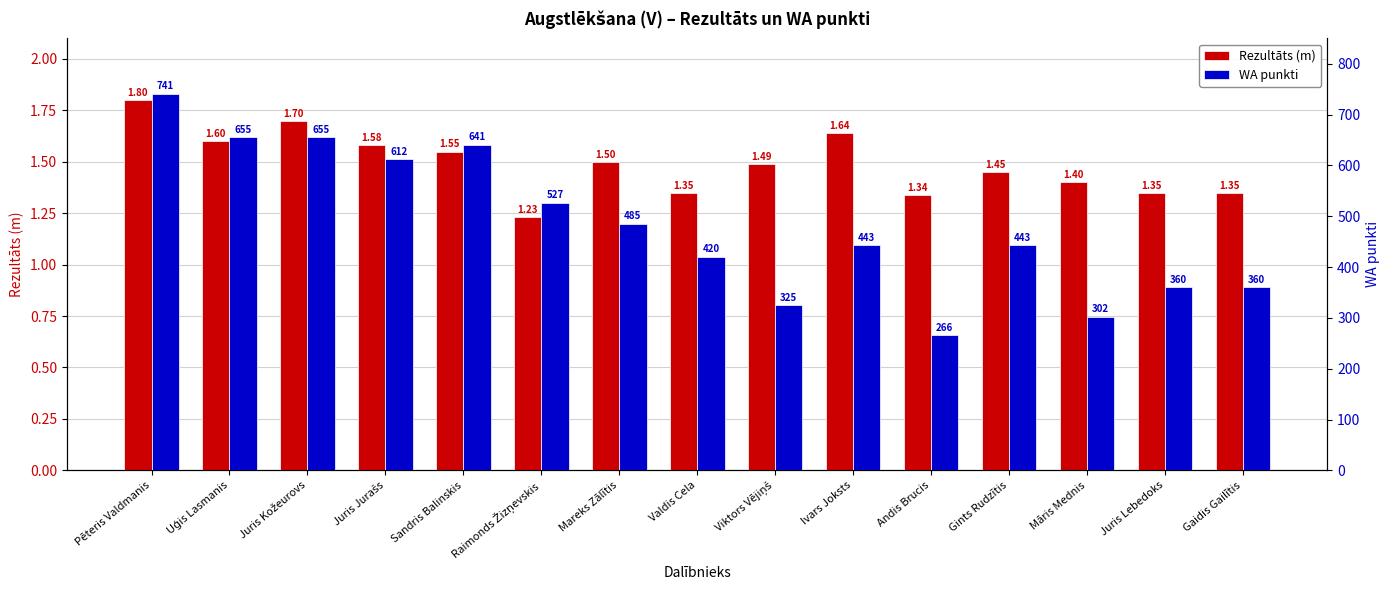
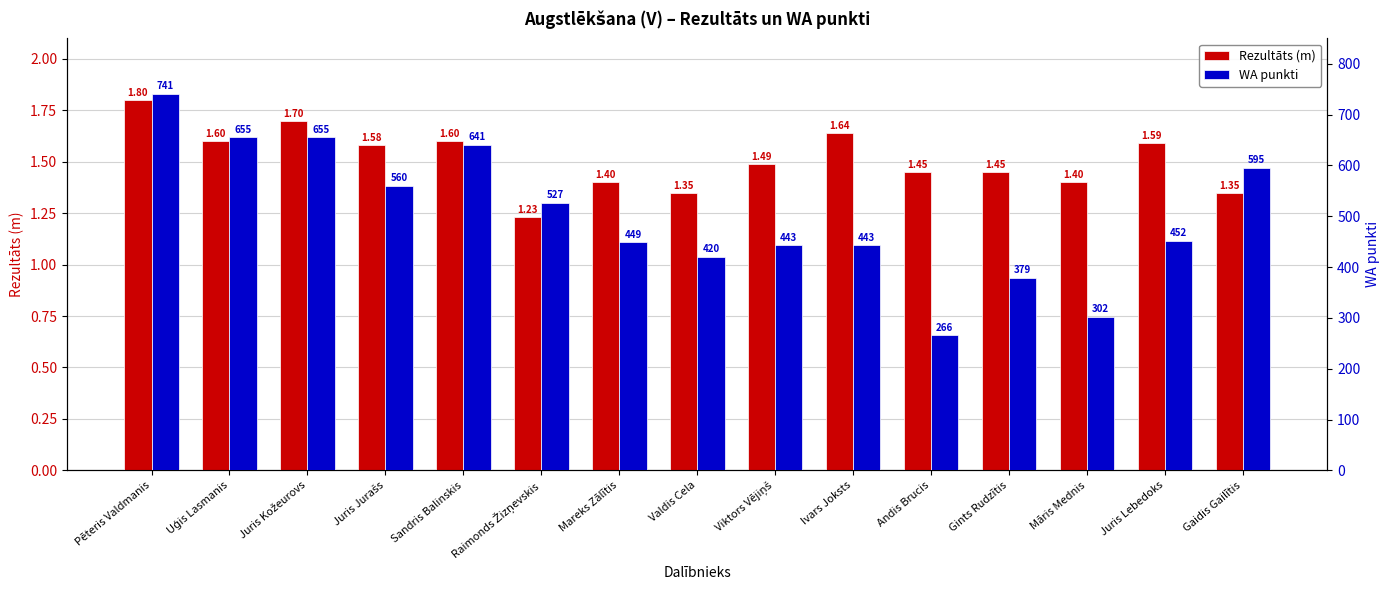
  {
    "Rezultāts (m)": {
      "Pēteris Valdmanis": 1.80,
      "Uģis Lasmanis": 1.60,
      "Juris Kožeurovs": 1.70,
      "Juris Jurašs": 1.58,
-     "Sandris Balinskis": 1.55,
+     "Sandris Balinskis": 1.60,
      "Raimonds Žizņevskis": 1.23,
-     "Mareks Zālītis": 1.50,
+     "Mareks Zālītis": 1.40,
      "Valdis Cela": 1.35,
      "Viktors Vējiņš": 1.49,
      "Ivars Joksts": 1.64,
-     "Andis Brucis": 1.34,
+     "Andis Brucis": 1.45,
      "Gints Rudzītis": 1.45,
      "Māris Mednis": 1.40,
-     "Juris Lebedoks": 1.35,
+     "Juris Lebedoks": 1.59,
      "Gaidis Gailītis": 1.35
    },
    "WA punkti": {
      "Pēteris Valdmanis": 741,
      "Uģis Lasmanis": 655,
      "Juris Kožeurovs": 655,
-     "Juris Jurašs": 612,
+     "Juris Jurašs": 560,
      "Sandris Balinskis": 641,
      "Raimonds Žizņevskis": 527,
-     "Mareks Zālītis": 485,
+     "Mareks Zālītis": 449,
      "Valdis Cela": 420,
-     "Viktors Vējiņš": 325,
+     "Viktors Vējiņš": 443,
      "Ivars Joksts": 443,
      "Andis Brucis": 266,
-     "Gints Rudzītis": 443,
+     "Gints Rudzītis": 379,
      "Māris Mednis": 302,
-     "Juris Lebedoks": 360,
-     "Gaidis Gailītis": 360
+     "Juris Lebedoks": 452,
+     "Gaidis Gailītis": 595
    }
  }
